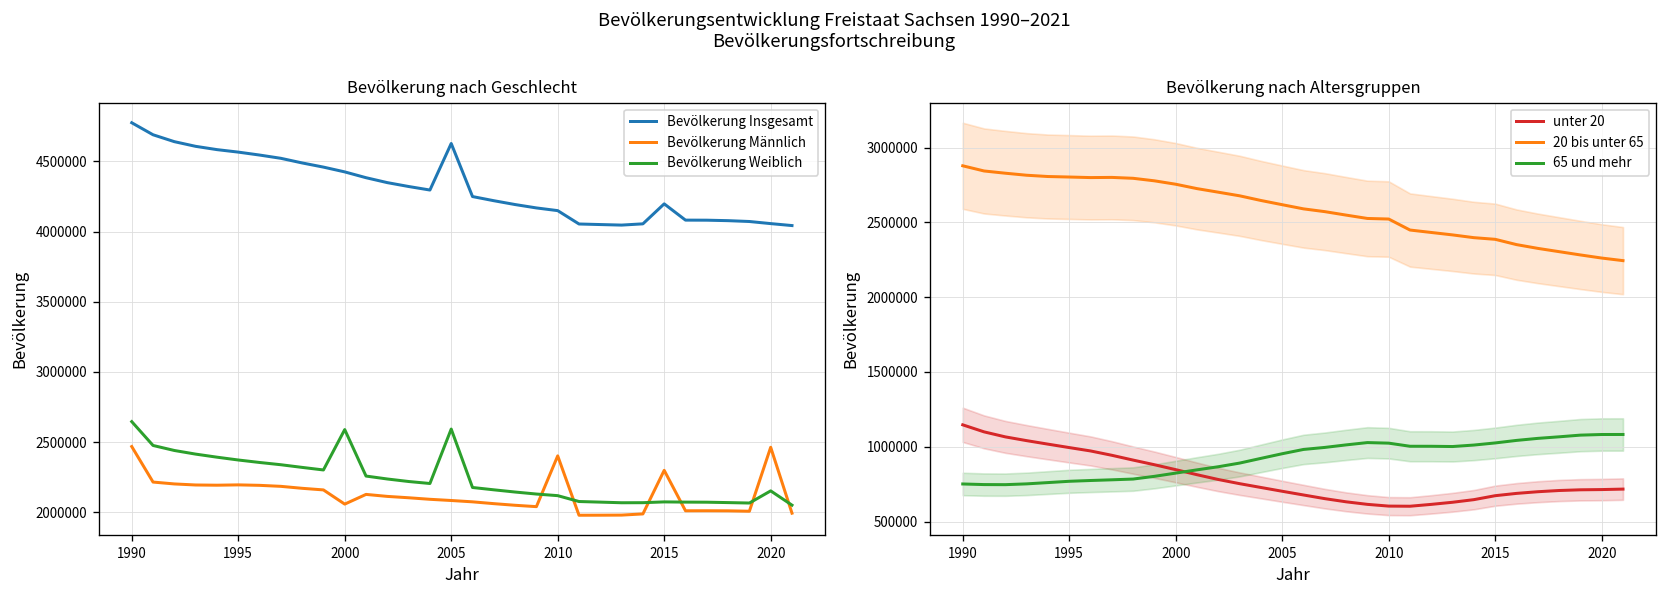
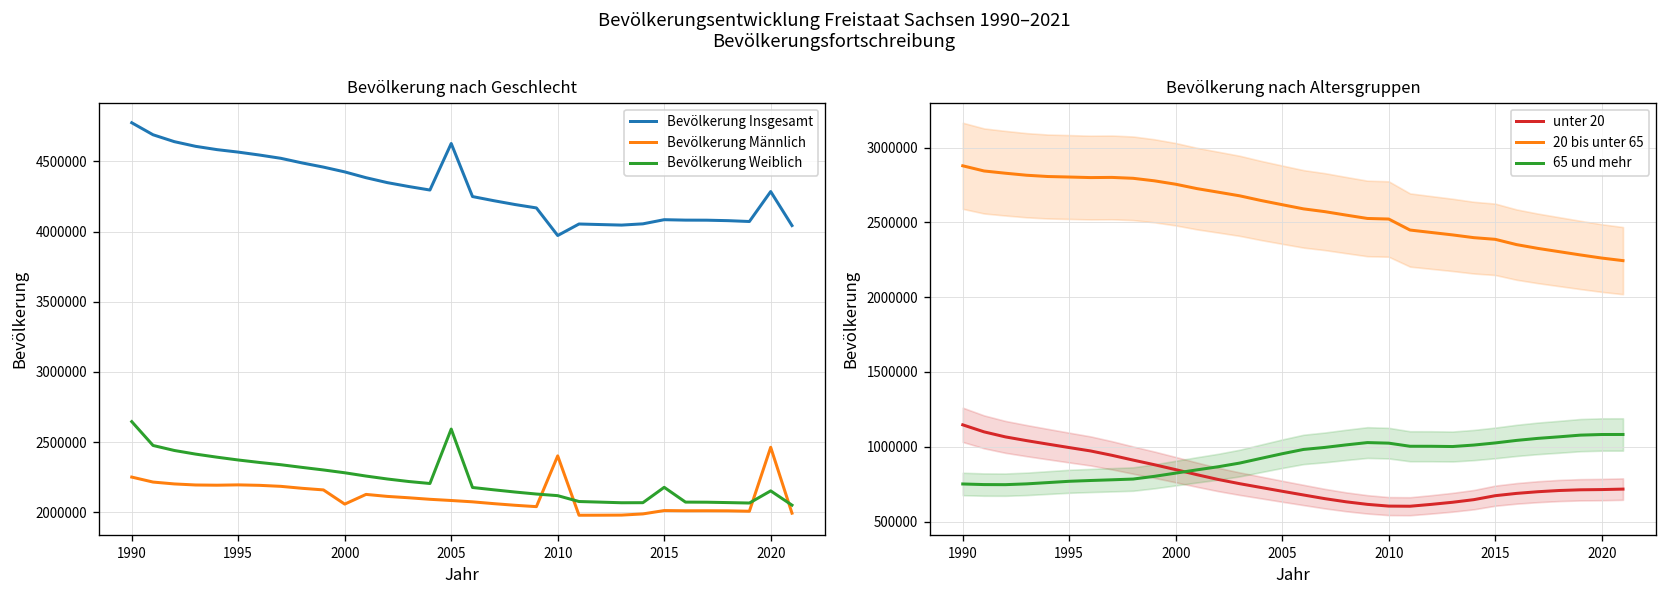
  {
    "Bevölkerung nach Geschlecht": {
      "Bevölkerung Insgesamt": {
        "1990": 4780000,
        "1995": 4570000,
        "2000": 4430000,
        "2005": 4630000,
-       "2010": 4150000,
-       "2015": 4200000,
-       "2020": 4060000
+       "2010": 3970000,
+       "2015": 4080000,
+       "2020": 4290000
      },
      "Bevölkerung Männlich": {
-       "1990": 2470000,
+       "1990": 2250000,
        "1995": 2190000,
        "2000": 2060000,
        "2005": 2080000,
        "2010": 2400000,
-       "2015": 2300000,
+       "2015": 2010000,
        "2020": 2460000
      },
      "Bevölkerung Weiblich": {
        "1990": 2650000,
        "1995": 2370000,
-       "2000": 2590000,
+       "2000": 2280000,
        "2005": 2590000,
        "2010": 2120000,
-       "2015": 2070000,
+       "2015": 2180000,
        "2020": 2150000
      }
    }
  }
